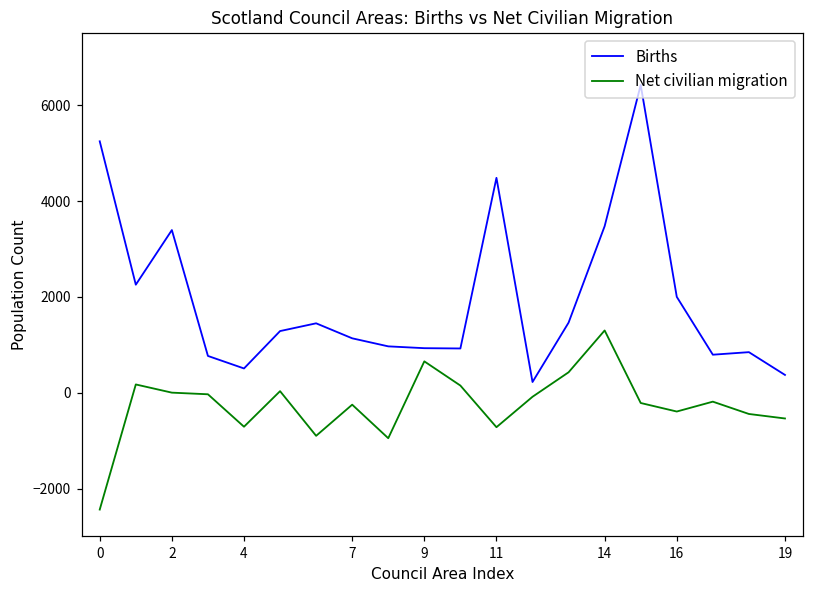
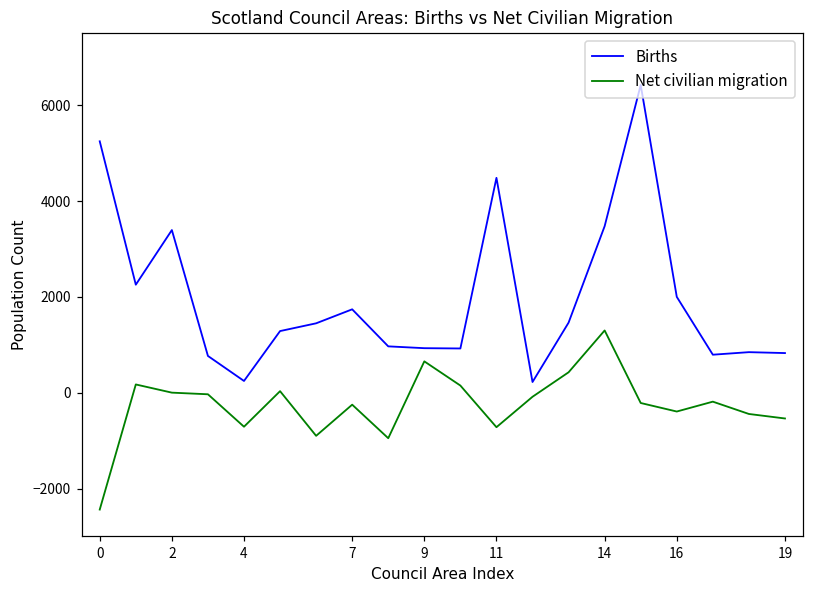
  {
    "Births": {
      "0": 5200,
      "2": 3400,
-     "4": 500,
-     "7": 1100,
+     "4": 200,
+     "7": 1700,
      "9": 900,
      "11": 4500,
      "14": 3500,
      "16": 2000,
-     "19": 400
+     "19": 800
    },
    "Net civilian migration": {
      "0": -2400,
      "2": 0,
      "4": -700,
      "7": -200,
      "9": 700,
      "11": -700,
      "14": 1300,
      "16": -400,
      "19": -500
    }
  }
